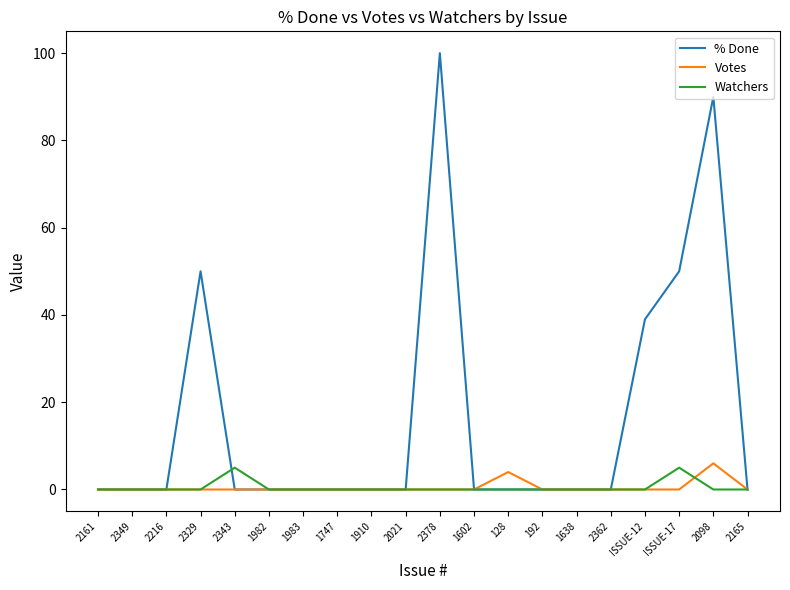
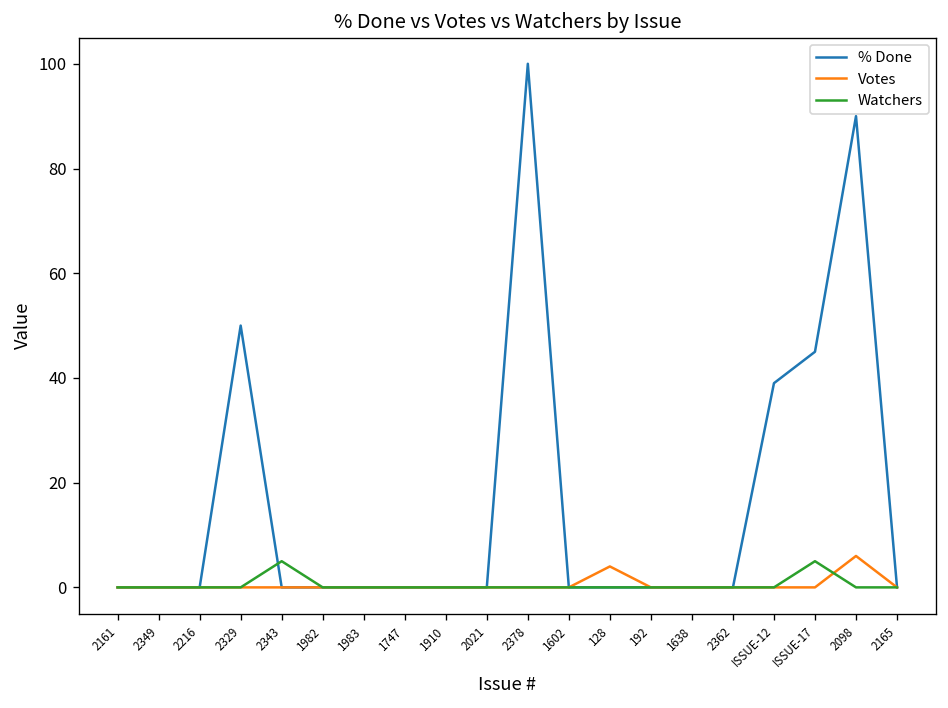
  {
    "% Done": {
      "2329": 50,
      "2378": 100,
      "ISSUE-12": 39,
-     "ISSUE-17": 50
+     "ISSUE-17": 45
    },
    "Votes": {
      "128": 4,
      "ISSUE-17": 0,
      "2098": 6
    },
    "Watchers": {
      "2343": 5,
      "ISSUE-17": 5,
      "2098": 0
    }
  }
